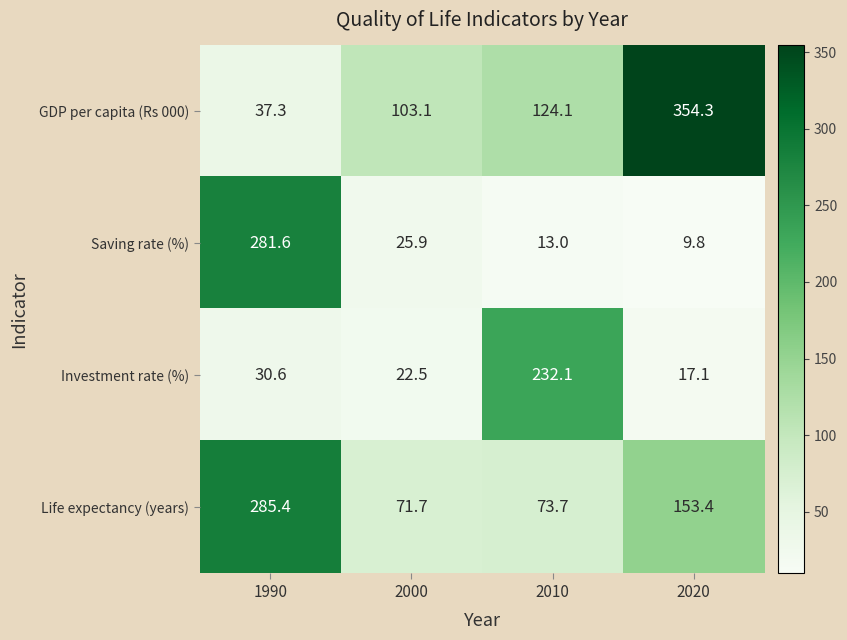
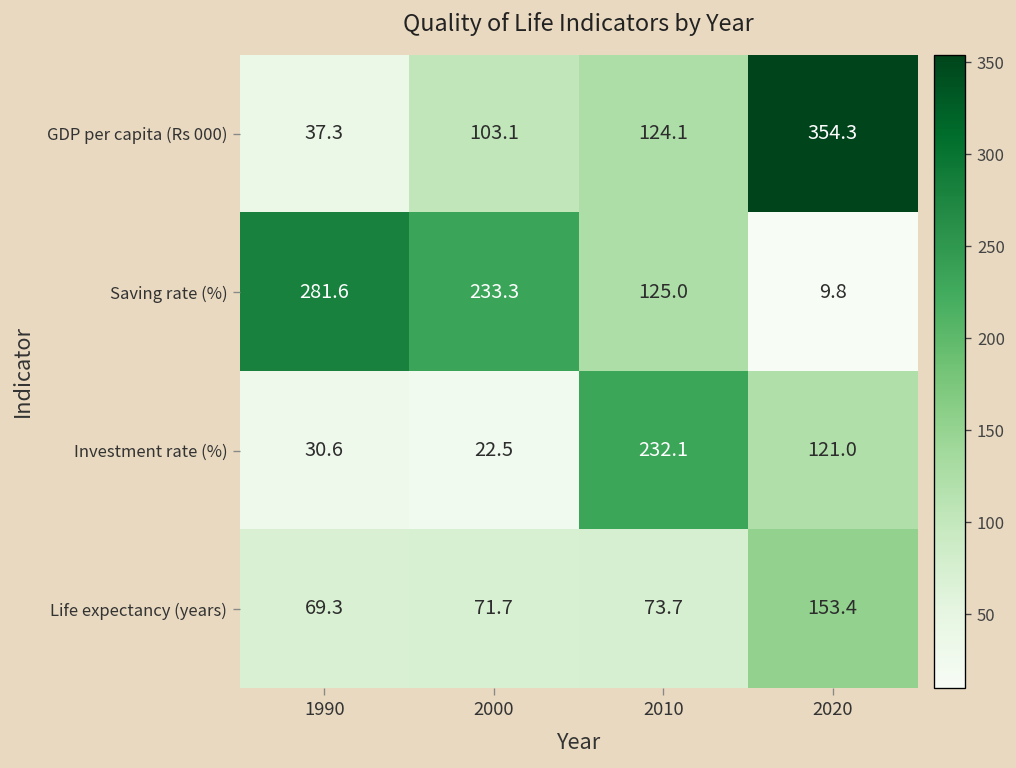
  {
    "GDP per capita (Rs 000)": {
      "1990": 37.3,
      "2000": 103.1,
      "2010": 124.1,
      "2020": 354.3
    },
    "Saving rate (%)": {
      "1990": 281.6,
-     "2000": 25.9,
-     "2010": 13.0,
+     "2000": 233.3,
+     "2010": 125.0,
      "2020": 9.8
    },
    "Investment rate (%)": {
      "1990": 30.6,
      "2000": 22.5,
      "2010": 232.1,
-     "2020": 17.1
+     "2020": 121.0
    },
    "Life expectancy (years)": {
-     "1990": 285.4,
+     "1990": 69.3,
      "2000": 71.7,
      "2010": 73.7,
      "2020": 153.4
    }
  }
